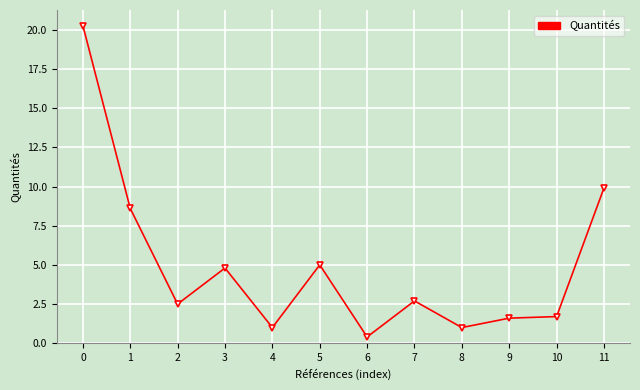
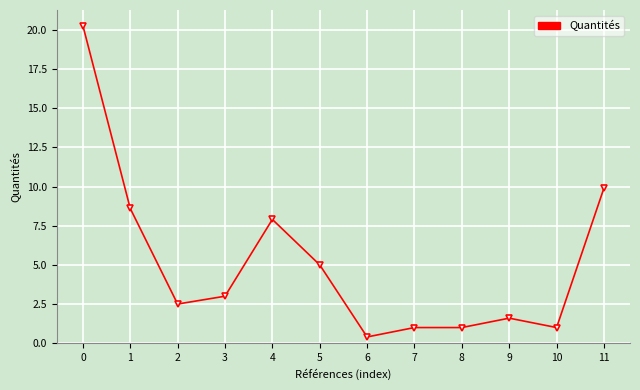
  {
    "0": 20.3,
    "1": 8.6,
    "2": 2.5,
-   "3": 4.8,
-   "4": 1.0,
+   "3": 3.0,
+   "4": 7.9,
    "5": 5.0,
    "6": 0.4,
-   "7": 2.7,
+   "7": 1.0,
    "8": 1.0,
    "9": 1.6,
-   "10": 1.7,
+   "10": 1.0,
    "11": 9.9
  }
